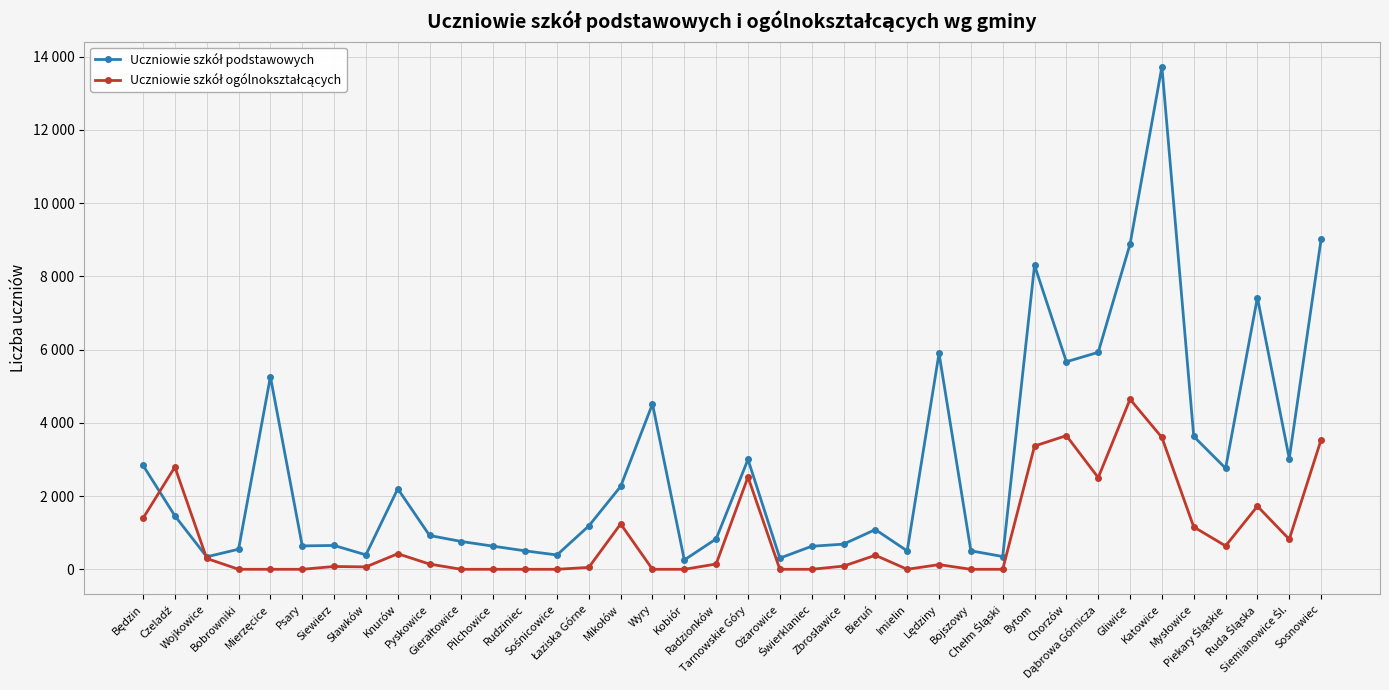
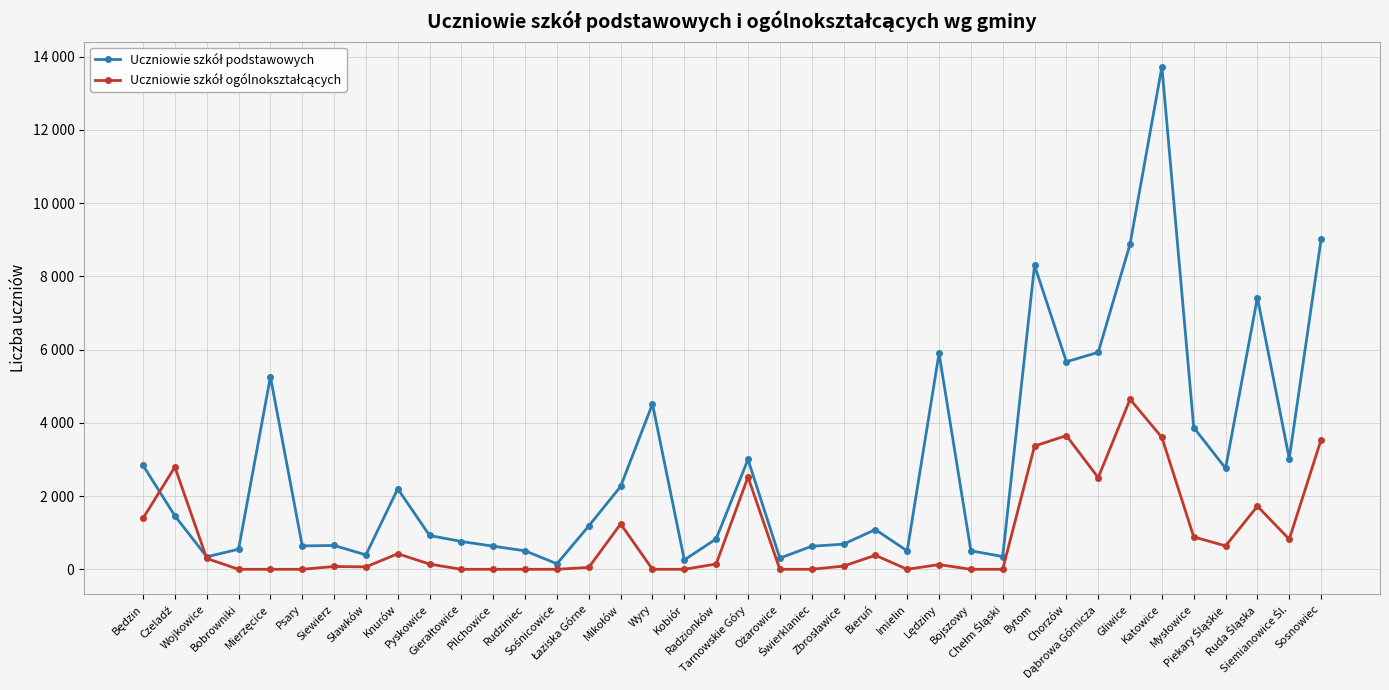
  {
    "Uczniowie szkół podstawowych": {
      "Będzin": 2800,
      "Czeladź": 1500,
      "Bobrowniki": 500,
      "Mierzęcice": 5300,
      "Psary": 600,
      "Siewierz": 700,
      "Sławków": 400,
      "Knurów": 2200,
      "Pyskowice": 900,
      "Gierałtowice": 800,
      "Pilchowice": 600,
      "Rudziniec": 500,
-     "Sośnicowice": 400,
+     "Sośnicowice": 200,
      "Łaziska Górne": 1200,
      "Mikołów": 2300,
      "Wyry": 4500,
      "Kobiór": 300,
      "Radzionków": 800,
      "Tarnowskie Góry": 3000,
      "Ożarowice": 300,
      "Świerklaniec": 600,
      "Zbrosławice": 700,
      "Bieruń": 1100,
      "Imielin": 500,
      "Lędziny": 5900,
      "Bojszowy": 500,
      "Chełm Śląski": 300,
      "Bytom": 8300,
      "Chorzów": 5700,
      "Dąbrowa Górnicza": 5900,
      "Gliwice": 8900,
      "Katowice": 13700,
-     "Mysłowice": 3600,
+     "Mysłowice": 3900,
      "Piekary Śląskie": 2800,
      "Ruda Śląska": 7400,
      "Siemianowice Śl.": 3000,
      "Sosnowiec": 9000
    },
    "Uczniowie szkół ogólnokształcących": {
      "Będzin": 1400,
      "Czeladź": 2800,
      "Bobrowniki": 0,
      "Mierzęcice": 0,
      "Psary": 0,
      "Siewierz": 100,
      "Sławków": 100,
      "Knurów": 400,
      "Pyskowice": 100,
      "Gierałtowice": 0,
      "Pilchowice": 0,
      "Rudziniec": 0,
      "Sośnicowice": 0,
      "Łaziska Górne": 100,
      "Mikołów": 1200,
      "Wyry": 0,
      "Kobiór": 0,
      "Radzionków": 100,
      "Tarnowskie Góry": 2500,
      "Ożarowice": 0,
      "Świerklaniec": 0,
      "Zbrosławice": 100,
      "Bieruń": 400,
      "Imielin": 0,
      "Lędziny": 100,
      "Bojszowy": 0,
      "Chełm Śląski": 0,
      "Bytom": 3400,
      "Chorzów": 3700,
      "Dąbrowa Górnicza": 2500,
      "Gliwice": 4600,
      "Katowice": 3600,
-     "Mysłowice": 1200,
+     "Mysłowice": 900,
      "Piekary Śląskie": 600,
      "Ruda Śląska": 1700,
      "Siemianowice Śl.": 800,
      "Sosnowiec": 3500
    }
  }
